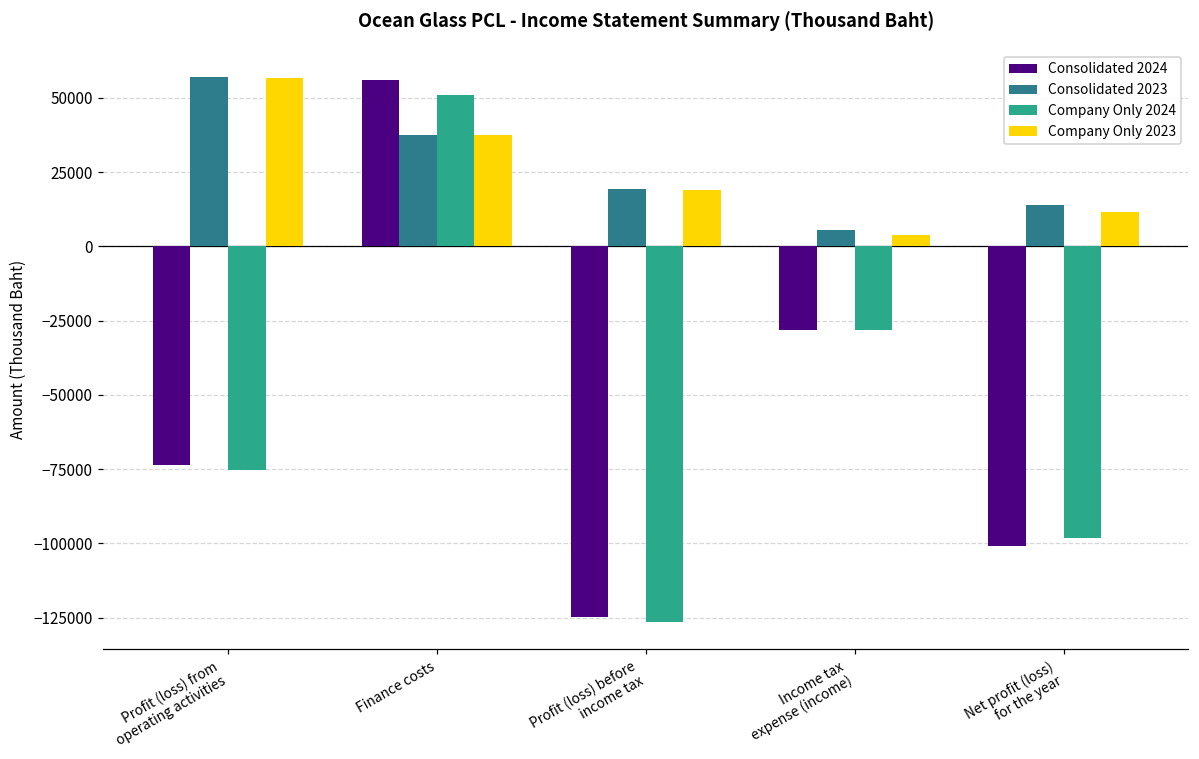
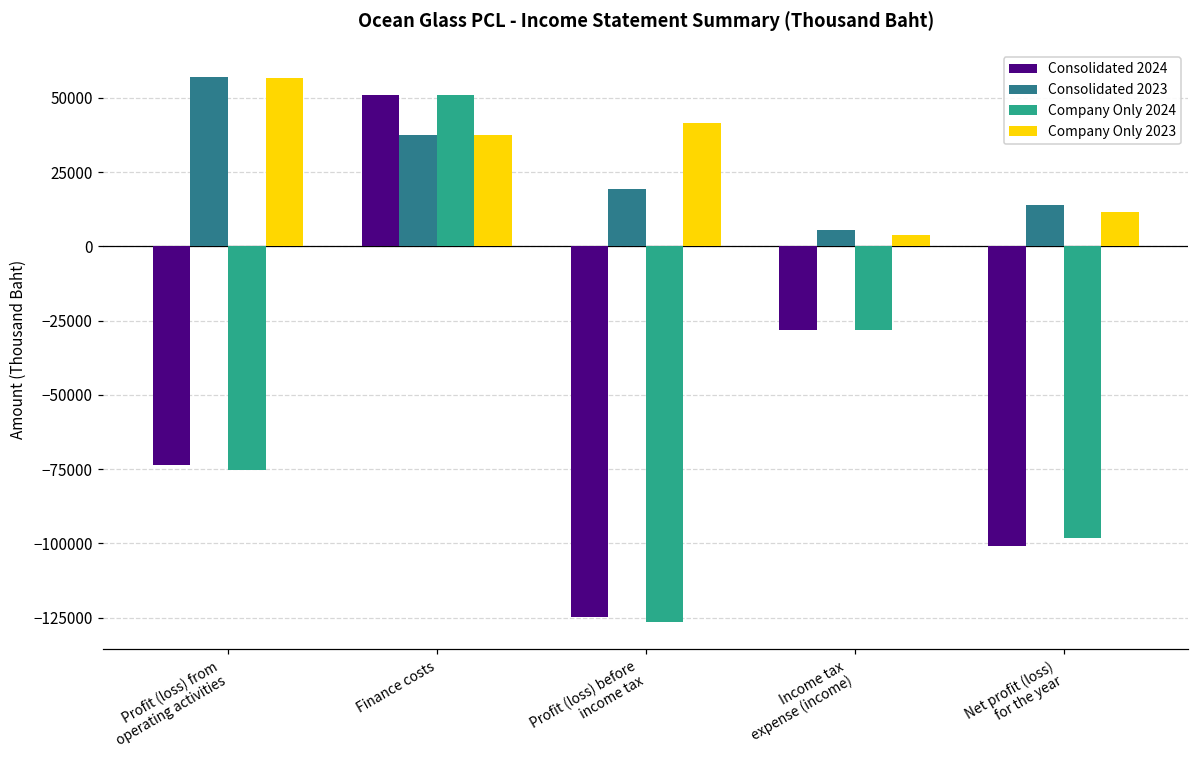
  {
    "Consolidated 2024": {
      "Profit (loss) from operating activities": -74000,
-     "Finance costs": 56000,
+     "Finance costs": 51000,
      "Profit (loss) before income tax": -125000,
      "Income tax expense (income)": -28000,
      "Net profit (loss) for the year": -101000
    },
    "Company Only 2023": {
      "Profit (loss) from operating activities": 57000,
      "Finance costs": 38000,
-     "Profit (loss) before income tax": 19000,
+     "Profit (loss) before income tax": 41000,
      "Income tax expense (income)": 4000,
      "Net profit (loss) for the year": 12000
    }
  }
